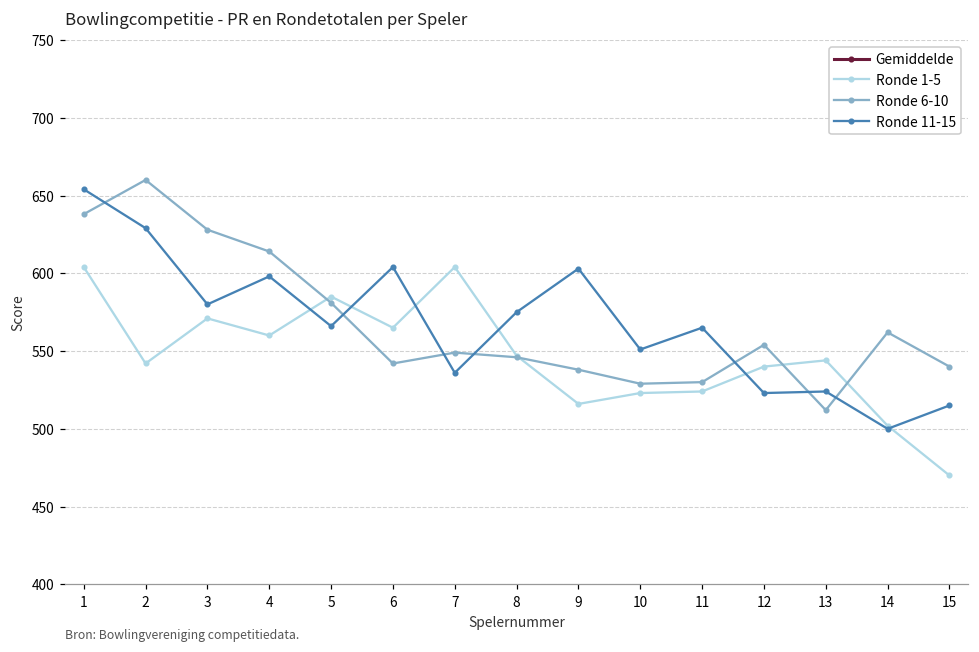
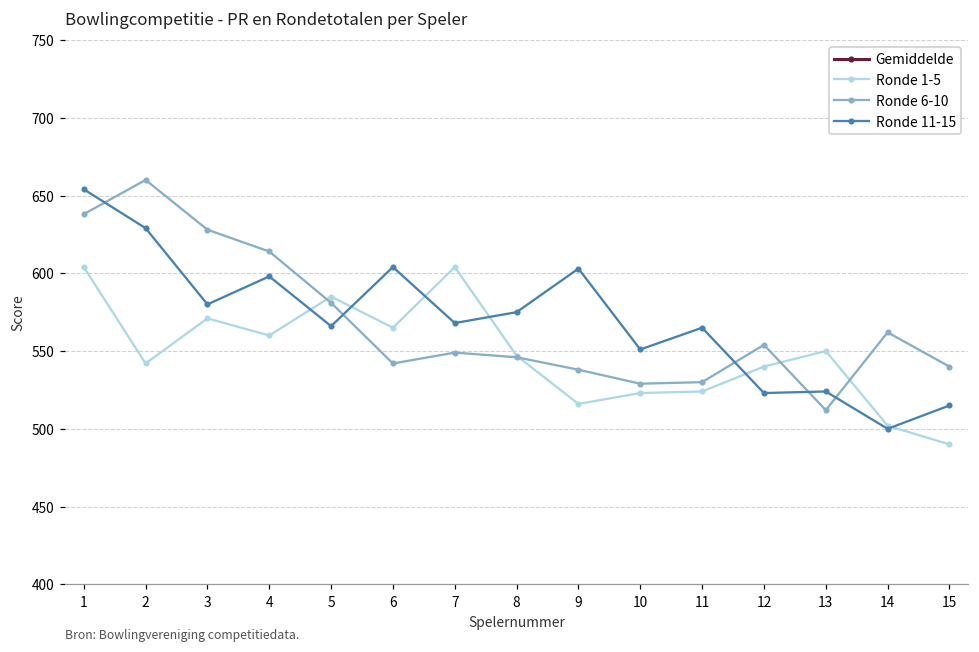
  {
    "Ronde 1-5": {
      "1": 604,
      "2": 542,
      "3": 571,
      "4": 560,
      "5": 585,
      "6": 565,
      "7": 604,
      "9": 516,
      "10": 523,
      "11": 524,
      "12": 540,
-     "13": 544,
+     "13": 550,
      "14": 502,
-     "15": 470
+     "15": 490
    },
    "Ronde 6-10": {
      "1": 638,
      "2": 660,
      "3": 628,
      "4": 614,
      "5": 581,
      "6": 542,
      "7": 549,
      "9": 538,
      "10": 529,
      "11": 530,
      "12": 554,
      "13": 512,
      "14": 562,
      "15": 540
    },
    "Ronde 11-15": {
      "1": 654,
      "2": 629,
      "3": 580,
      "4": 598,
      "5": 566,
      "6": 604,
-     "7": 536,
+     "7": 568,
      "8": 575,
      "9": 603,
      "10": 551,
      "11": 565,
      "12": 523,
      "13": 524,
      "14": 500,
      "15": 515
    }
  }
